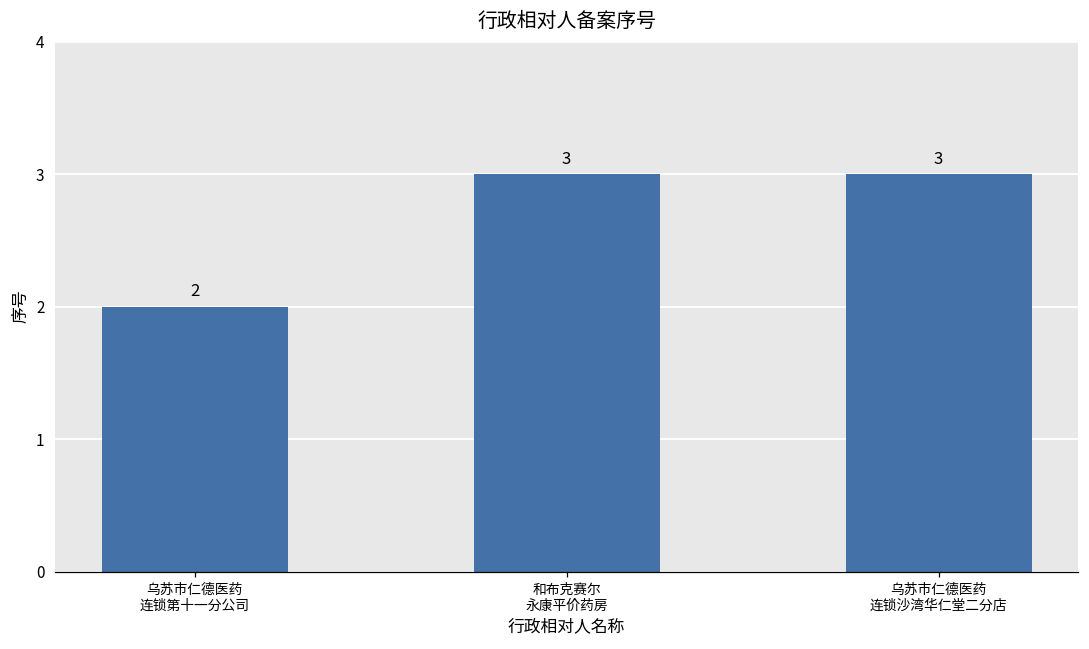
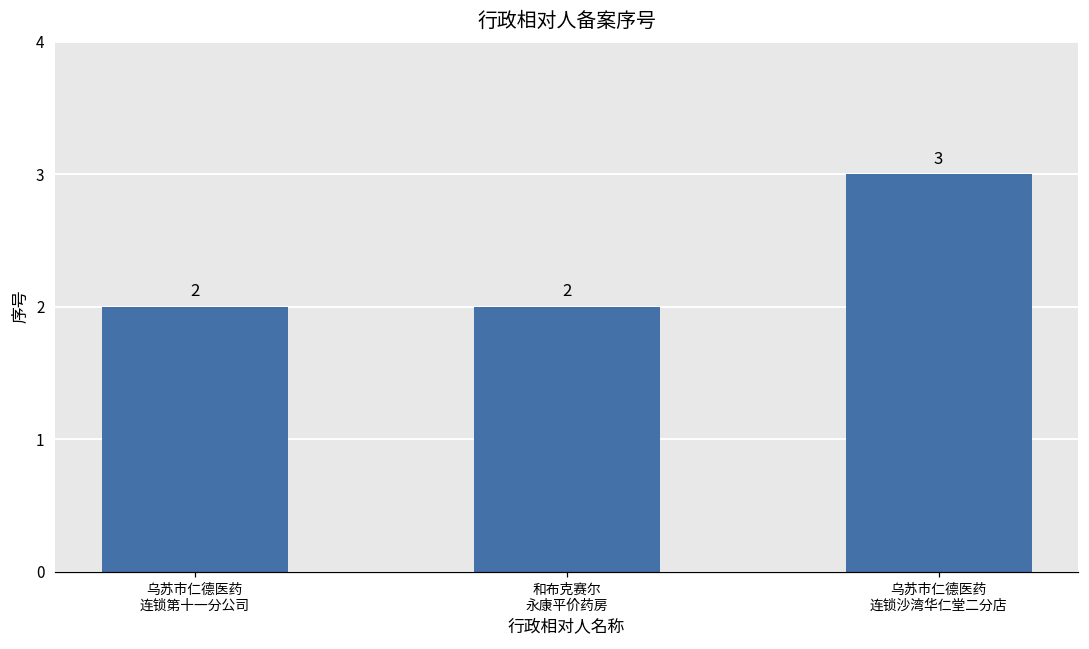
  {
    "乌苏市仁德医药 连锁第十一分公司": 2,
-   "和布克赛尔 永康平价药房": 3,
+   "和布克赛尔 永康平价药房": 2,
    "乌苏市仁德医药 连锁沙湾华仁堂二分店": 3
  }
